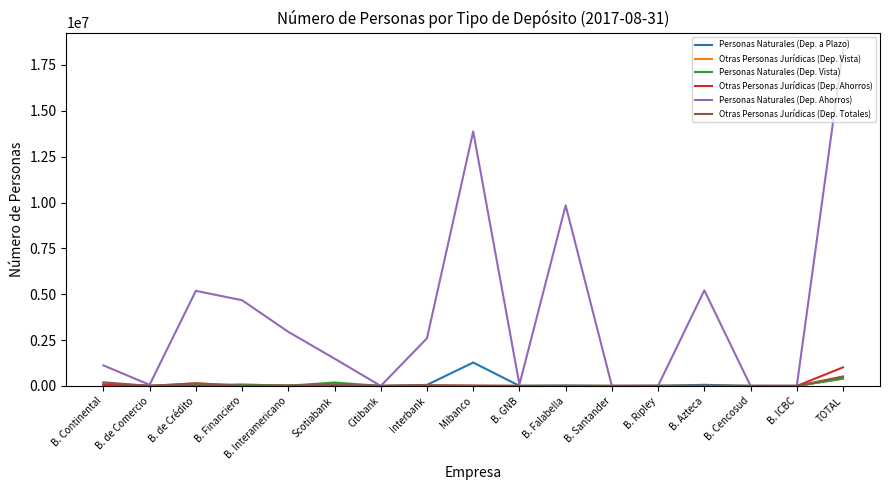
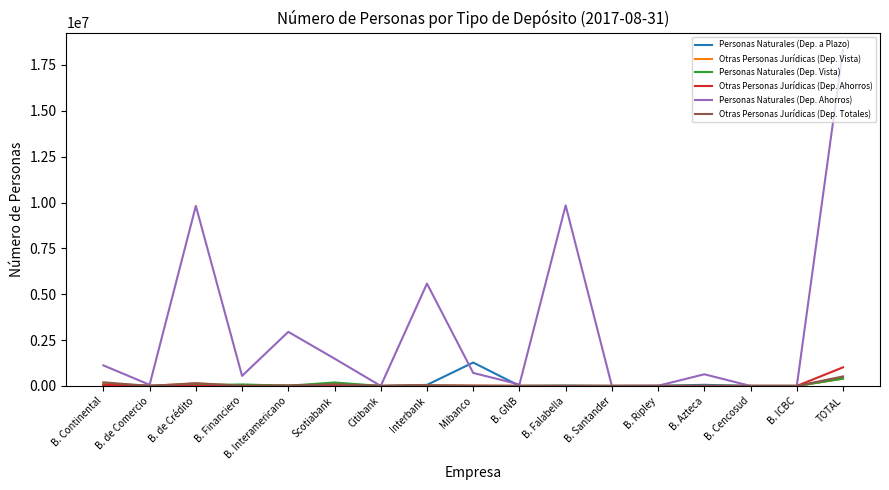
  {
    "Personas Naturales (Dep. a Plazo)": {
      "Mibanco": 1300000
    },
    "Otras Personas Jurídicas (Dep. Ahorros)": {
      "TOTAL": 1000000
    },
    "Personas Naturales (Dep. Ahorros)": {
      "B. Continental": 1100000,
-     "B. de Crédito": 5200000,
-     "B. Financiero": 4700000,
+     "B. de Crédito": 9800000,
+     "B. Financiero": 500000,
      "B. Interamericano": 2900000,
      "Scotiabank": 1500000,
-     "Interbank": 2600000,
-     "Mibanco": 13900000,
+     "Interbank": 5600000,
+     "Mibanco": 700000,
      "B. Falabella": 9800000,
-     "B. Azteca": 5200000
+     "B. Azteca": 600000
    }
  }
